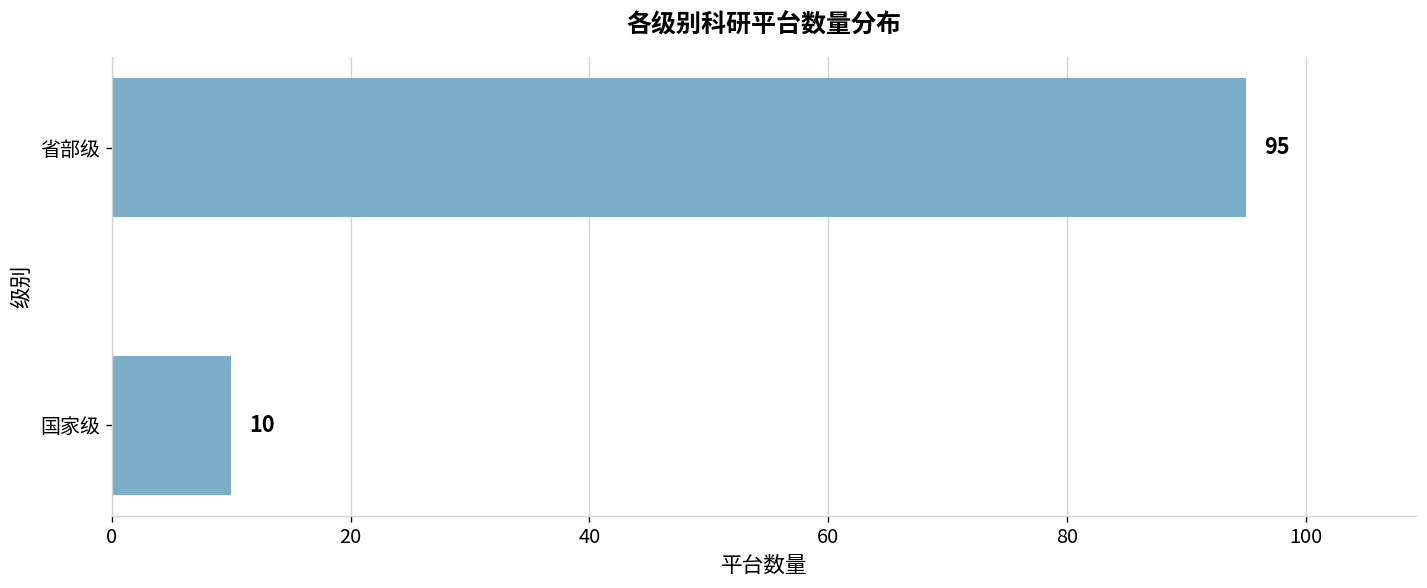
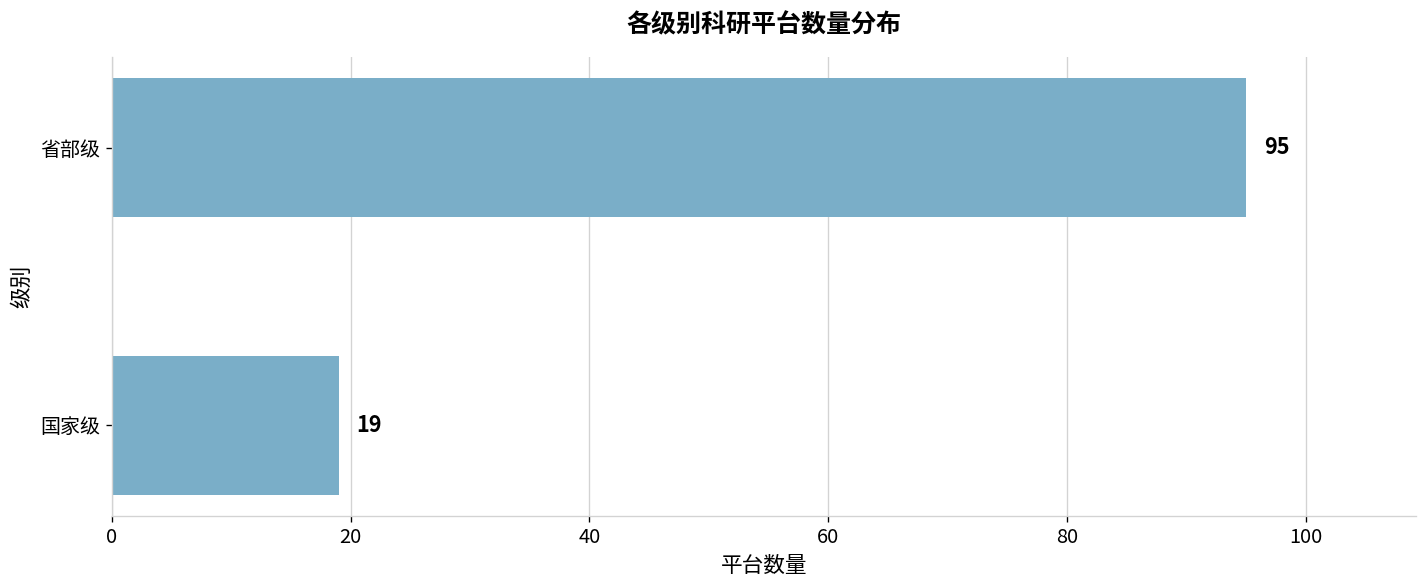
  {
    "省部级": 95,
-   "国家级": 10
+   "国家级": 19
  }
